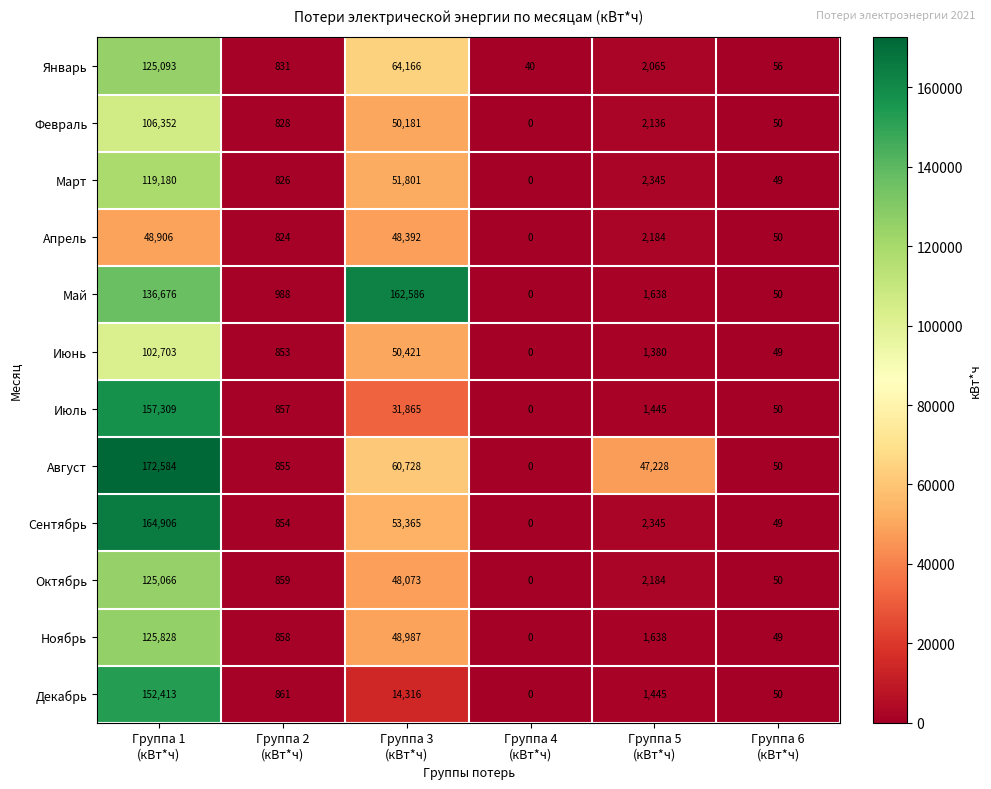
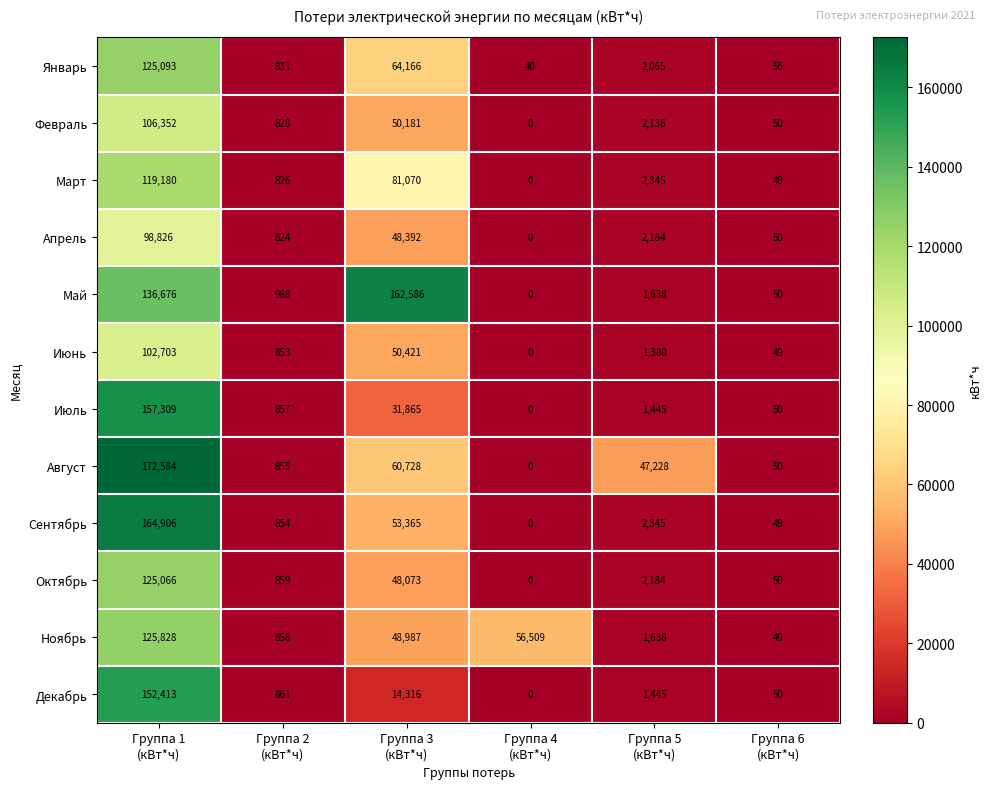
  {
    "Январь": {
      "Группа 1 (кВт*ч)": "125,093",
      "Группа 2 (кВт*ч)": "831",
      "Группа 3 (кВт*ч)": "64,166",
      "Группа 4 (кВт*ч)": "40",
      "Группа 5 (кВт*ч)": "2,065",
      "Группа 6 (кВт*ч)": "56"
    },
    "Февраль": {
      "Группа 1 (кВт*ч)": "106,352",
      "Группа 2 (кВт*ч)": "828",
      "Группа 3 (кВт*ч)": "50,181",
      "Группа 4 (кВт*ч)": "0",
      "Группа 5 (кВт*ч)": "2,136",
      "Группа 6 (кВт*ч)": "50"
    },
    "Март": {
      "Группа 1 (кВт*ч)": "119,180",
      "Группа 2 (кВт*ч)": "826",
-     "Группа 3 (кВт*ч)": "51,801",
+     "Группа 3 (кВт*ч)": "81,070",
      "Группа 4 (кВт*ч)": "0",
      "Группа 5 (кВт*ч)": "2,345",
      "Группа 6 (кВт*ч)": "49"
    },
    "Апрель": {
-     "Группа 1 (кВт*ч)": "48,906",
+     "Группа 1 (кВт*ч)": "98,826",
      "Группа 2 (кВт*ч)": "824",
      "Группа 3 (кВт*ч)": "48,392",
      "Группа 4 (кВт*ч)": "0",
      "Группа 5 (кВт*ч)": "2,184",
      "Группа 6 (кВт*ч)": "50"
    },
    "Май": {
      "Группа 1 (кВт*ч)": "136,676",
      "Группа 2 (кВт*ч)": "988",
      "Группа 3 (кВт*ч)": "162,586",
      "Группа 4 (кВт*ч)": "0",
      "Группа 5 (кВт*ч)": "1,638",
      "Группа 6 (кВт*ч)": "50"
    },
    "Июнь": {
      "Группа 1 (кВт*ч)": "102,703",
      "Группа 2 (кВт*ч)": "853",
      "Группа 3 (кВт*ч)": "50,421",
      "Группа 4 (кВт*ч)": "0",
      "Группа 5 (кВт*ч)": "1,380",
      "Группа 6 (кВт*ч)": "49"
    },
    "Июль": {
      "Группа 1 (кВт*ч)": "157,309",
      "Группа 2 (кВт*ч)": "857",
      "Группа 3 (кВт*ч)": "31,865",
      "Группа 4 (кВт*ч)": "0",
      "Группа 5 (кВт*ч)": "1,445",
      "Группа 6 (кВт*ч)": "50"
    },
    "Август": {
      "Группа 1 (кВт*ч)": "172,584",
      "Группа 2 (кВт*ч)": "855",
      "Группа 3 (кВт*ч)": "60,728",
      "Группа 4 (кВт*ч)": "0",
      "Группа 5 (кВт*ч)": "47,228",
      "Группа 6 (кВт*ч)": "50"
    },
    "Сентябрь": {
      "Группа 1 (кВт*ч)": "164,906",
      "Группа 2 (кВт*ч)": "854",
      "Группа 3 (кВт*ч)": "53,365",
      "Группа 4 (кВт*ч)": "0",
      "Группа 5 (кВт*ч)": "2,345",
      "Группа 6 (кВт*ч)": "49"
    },
    "Октябрь": {
      "Группа 1 (кВт*ч)": "125,066",
      "Группа 2 (кВт*ч)": "859",
      "Группа 3 (кВт*ч)": "48,073",
      "Группа 4 (кВт*ч)": "0",
      "Группа 5 (кВт*ч)": "2,184",
      "Группа 6 (кВт*ч)": "50"
    },
    "Ноябрь": {
      "Группа 1 (кВт*ч)": "125,828",
      "Группа 2 (кВт*ч)": "858",
      "Группа 3 (кВт*ч)": "48,987",
-     "Группа 4 (кВт*ч)": "0",
+     "Группа 4 (кВт*ч)": "56,509",
      "Группа 5 (кВт*ч)": "1,638",
      "Группа 6 (кВт*ч)": "49"
    },
    "Декабрь": {
      "Группа 1 (кВт*ч)": "152,413",
      "Группа 2 (кВт*ч)": "861",
      "Группа 3 (кВт*ч)": "14,316",
      "Группа 4 (кВт*ч)": "0",
      "Группа 5 (кВт*ч)": "1,445",
      "Группа 6 (кВт*ч)": "50"
    }
  }
